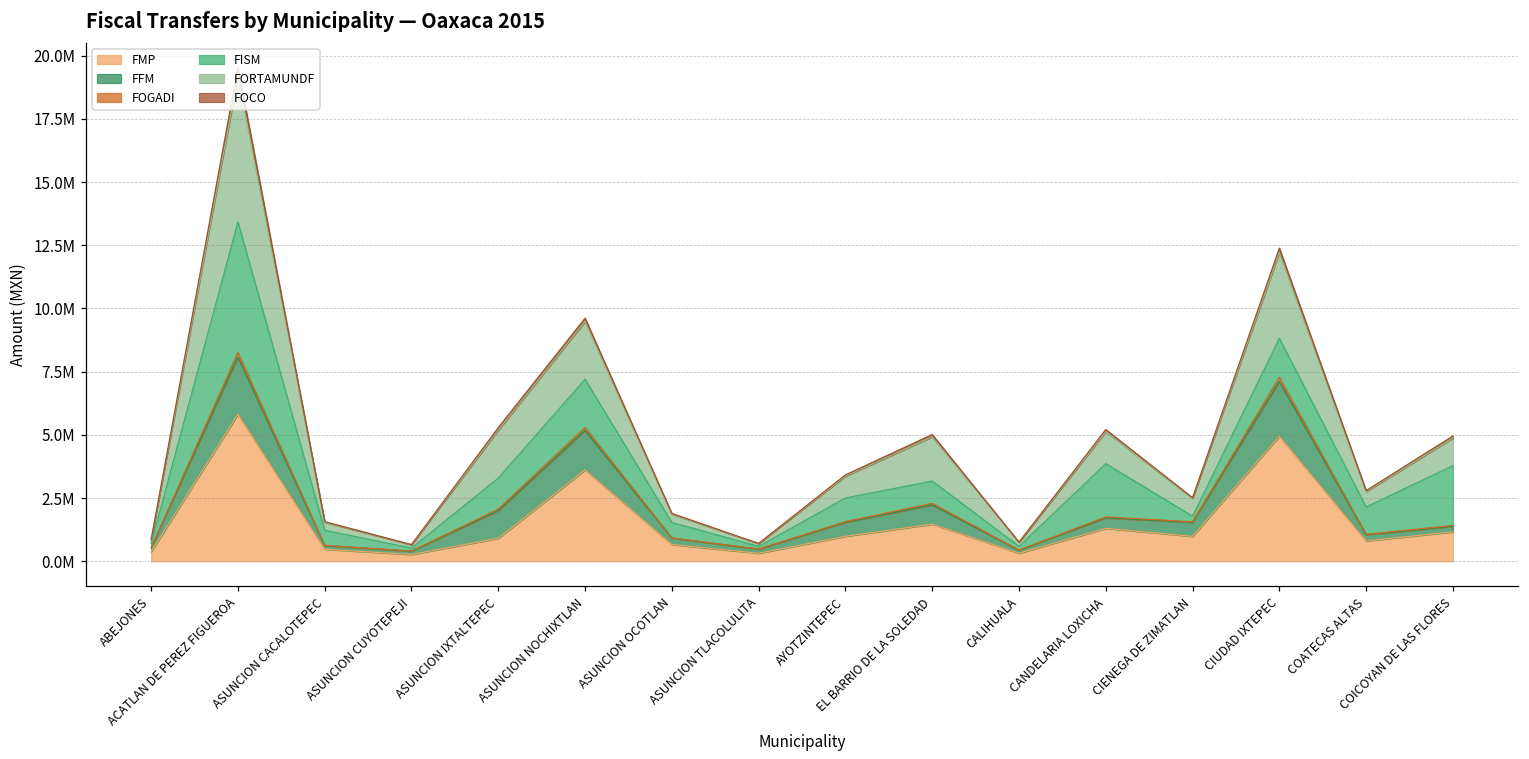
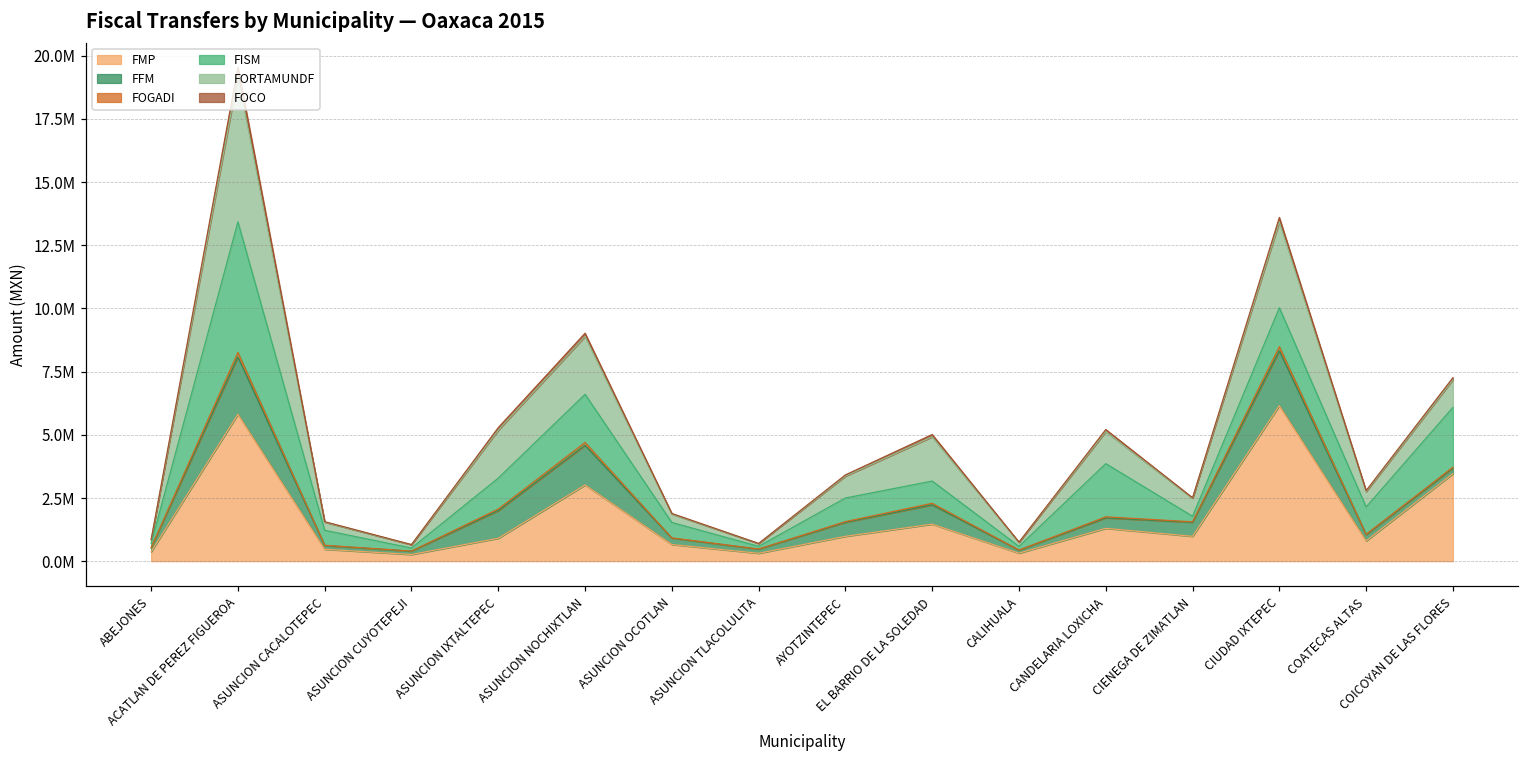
  {
    "FMP": {
      "ABEJONES": 400000,
      "ACATLAN DE PEREZ FIGUEROA": 5800000,
      "ASUNCION CACALOTEPEC": 500000,
      "ASUNCION CUYOTEPEJI": 300000,
      "ASUNCION IXTALTEPEC": 900000,
-     "ASUNCION NOCHIXTLAN": 3600000,
+     "ASUNCION NOCHIXTLAN": 3000000,
      "ASUNCION OCOTLAN": 700000,
      "ASUNCION TLACOLULITA": 300000,
      "AYOTZINTEPEC": 1000000,
      "EL BARRIO DE LA SOLEDAD": 1500000,
      "CALIHUALA": 300000,
      "CANDELARIA LOXICHA": 1300000,
      "CIENEGA DE ZIMATLAN": 1000000,
-     "CIUDAD IXTEPEC": 4900000,
+     "CIUDAD IXTEPEC": 6200000,
      "COATECAS ALTAS": 800000,
-     "COICOYAN DE LAS FLORES": 1200000
+     "COICOYAN DE LAS FLORES": 3500000
    },
    "FORTAMUNDF": {
      "ASUNCION NOCHIXTLAN": 2300000,
      "CIUDAD IXTEPEC": 3400000
    }
  }
